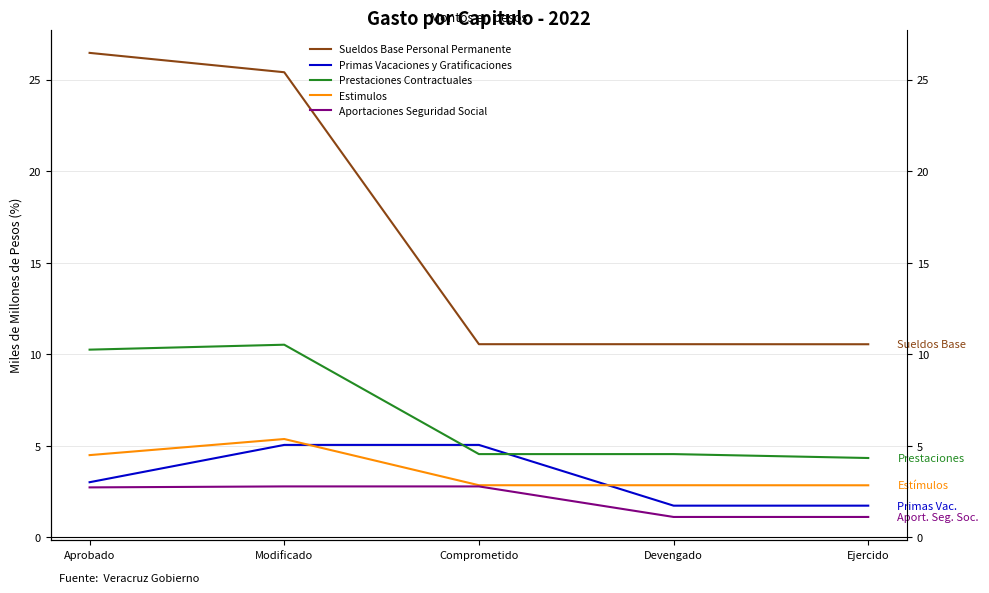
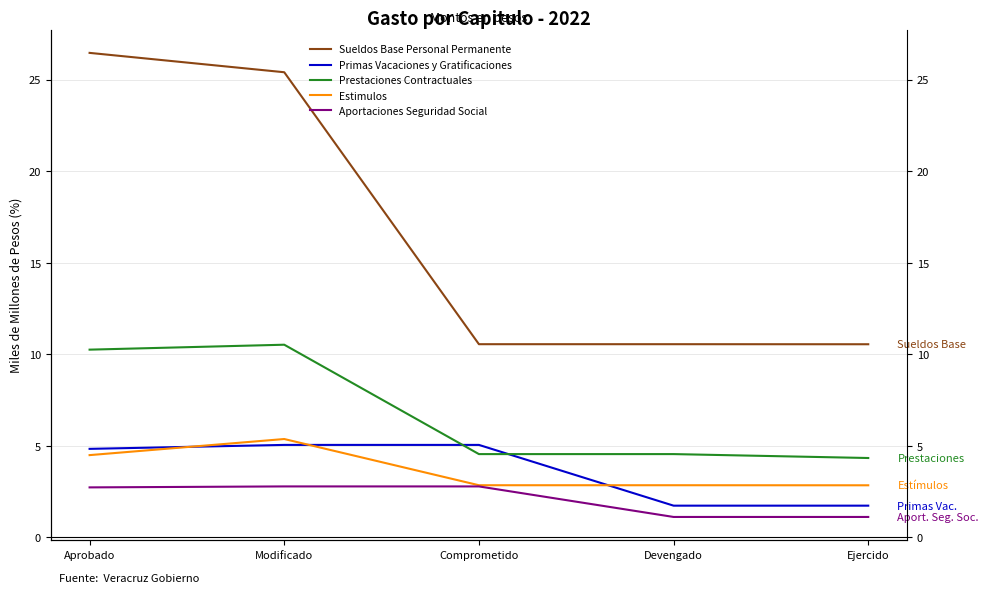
  {
    "Sueldos Base Personal Permanente": {
      "Aprobado": 26.5,
      "Modificado": 25.4,
      "Comprometido": 10.5,
      "Devengado": 10.5,
      "Ejercido": 10.5
    },
    "Primas Vacaciones y Gratificaciones": {
-     "Aprobado": 3.0,
+     "Aprobado": 4.8,
      "Modificado": 5.0,
      "Comprometido": 5.0,
      "Devengado": 1.7,
      "Ejercido": 1.7
    },
    "Prestaciones Contractuales": {
      "Aprobado": 10.2,
      "Modificado": 10.5,
      "Comprometido": 4.5,
      "Devengado": 4.5,
      "Ejercido": 4.3
    },
    "Estimulos": {
      "Aprobado": 4.5,
      "Modificado": 5.4,
      "Devengado": 2.8,
      "Ejercido": 2.8
    },
    "Aportaciones Seguridad Social": {
      "Aprobado": 2.7,
      "Modificado": 2.8,
      "Devengado": 1.1,
      "Ejercido": 1.1
    }
  }
